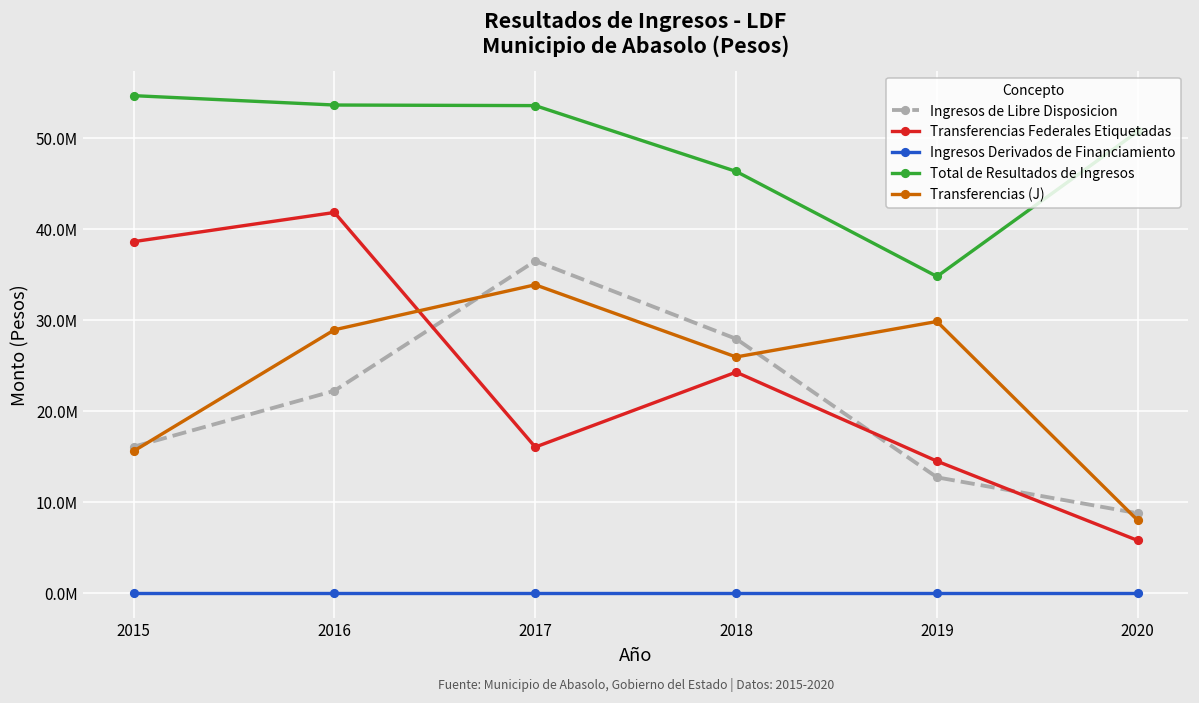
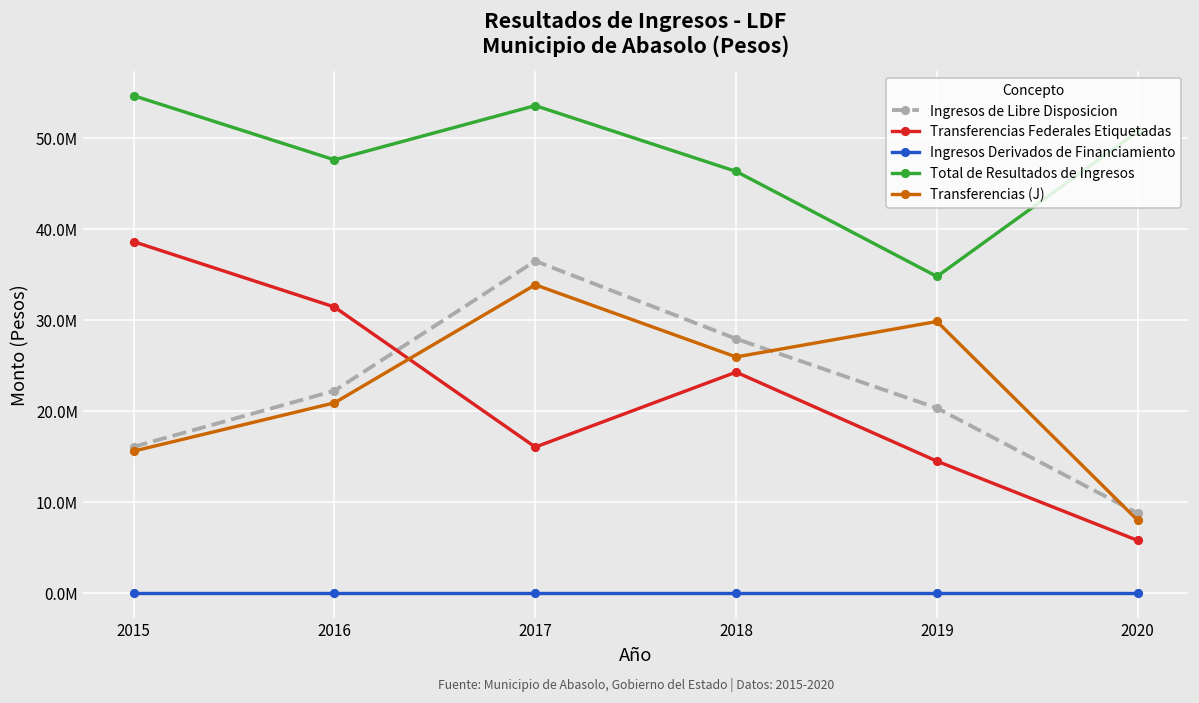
  {
    "Ingresos de Libre Disposicion": {
      "2015": 16000000,
      "2016": 22000000,
      "2017": 36000000,
      "2018": 28000000,
-     "2019": 13000000,
+     "2019": 20000000,
      "2020": 9000000
    },
    "Transferencias Federales Etiquetadas": {
      "2015": 39000000,
-     "2016": 42000000,
+     "2016": 31000000,
      "2017": 16000000,
      "2018": 24000000,
      "2019": 14000000,
      "2020": 6000000
    },
    "Ingresos Derivados de Financiamiento": {
      "2015": 0,
      "2016": 0,
      "2017": 0,
      "2018": 0,
      "2019": 0,
      "2020": 0
    },
    "Total de Resultados de Ingresos": {
      "2015": 55000000,
-     "2016": 54000000,
+     "2016": 48000000,
      "2017": 54000000,
      "2018": 46000000,
      "2019": 35000000
    },
    "Transferencias (J)": {
      "2015": 16000000,
-     "2016": 29000000,
+     "2016": 21000000,
      "2017": 34000000,
      "2018": 26000000,
      "2019": 30000000,
      "2020": 8000000
    }
  }
